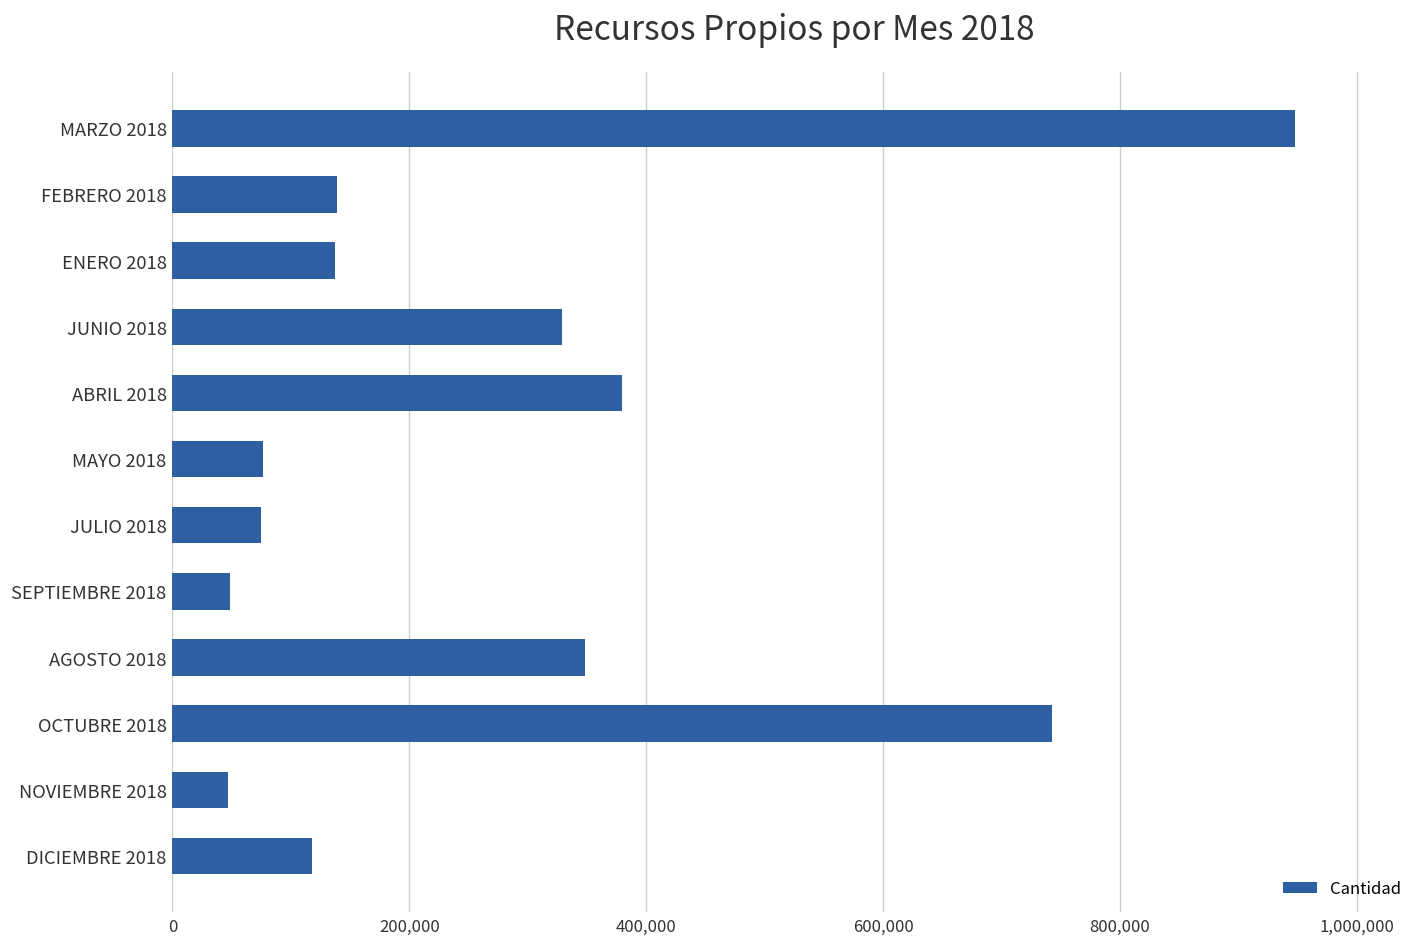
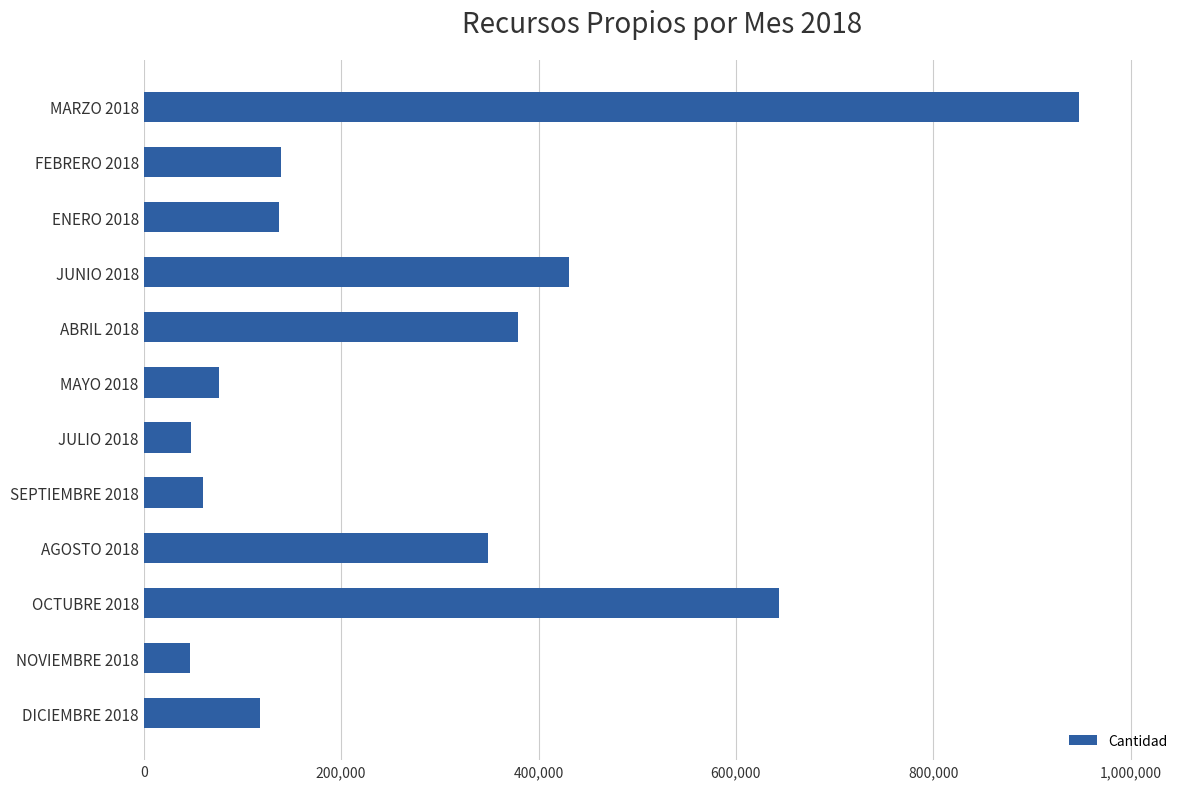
  {
    "MARZO 2018": "950,000",
    "FEBRERO 2018": "140,000",
    "ENERO 2018": "140,000",
-   "JUNIO 2018": "330,000",
+   "JUNIO 2018": "430,000",
    "ABRIL 2018": "380,000",
    "MAYO 2018": "80,000",
-   "JULIO 2018": "80,000",
-   "SEPTIEMBRE 2018": "50,000",
+   "JULIO 2018": "50,000",
+   "SEPTIEMBRE 2018": "60,000",
    "AGOSTO 2018": "350,000",
-   "OCTUBRE 2018": "740,000",
+   "OCTUBRE 2018": "640,000",
    "NOVIEMBRE 2018": "50,000",
    "DICIEMBRE 2018": "120,000"
  }
